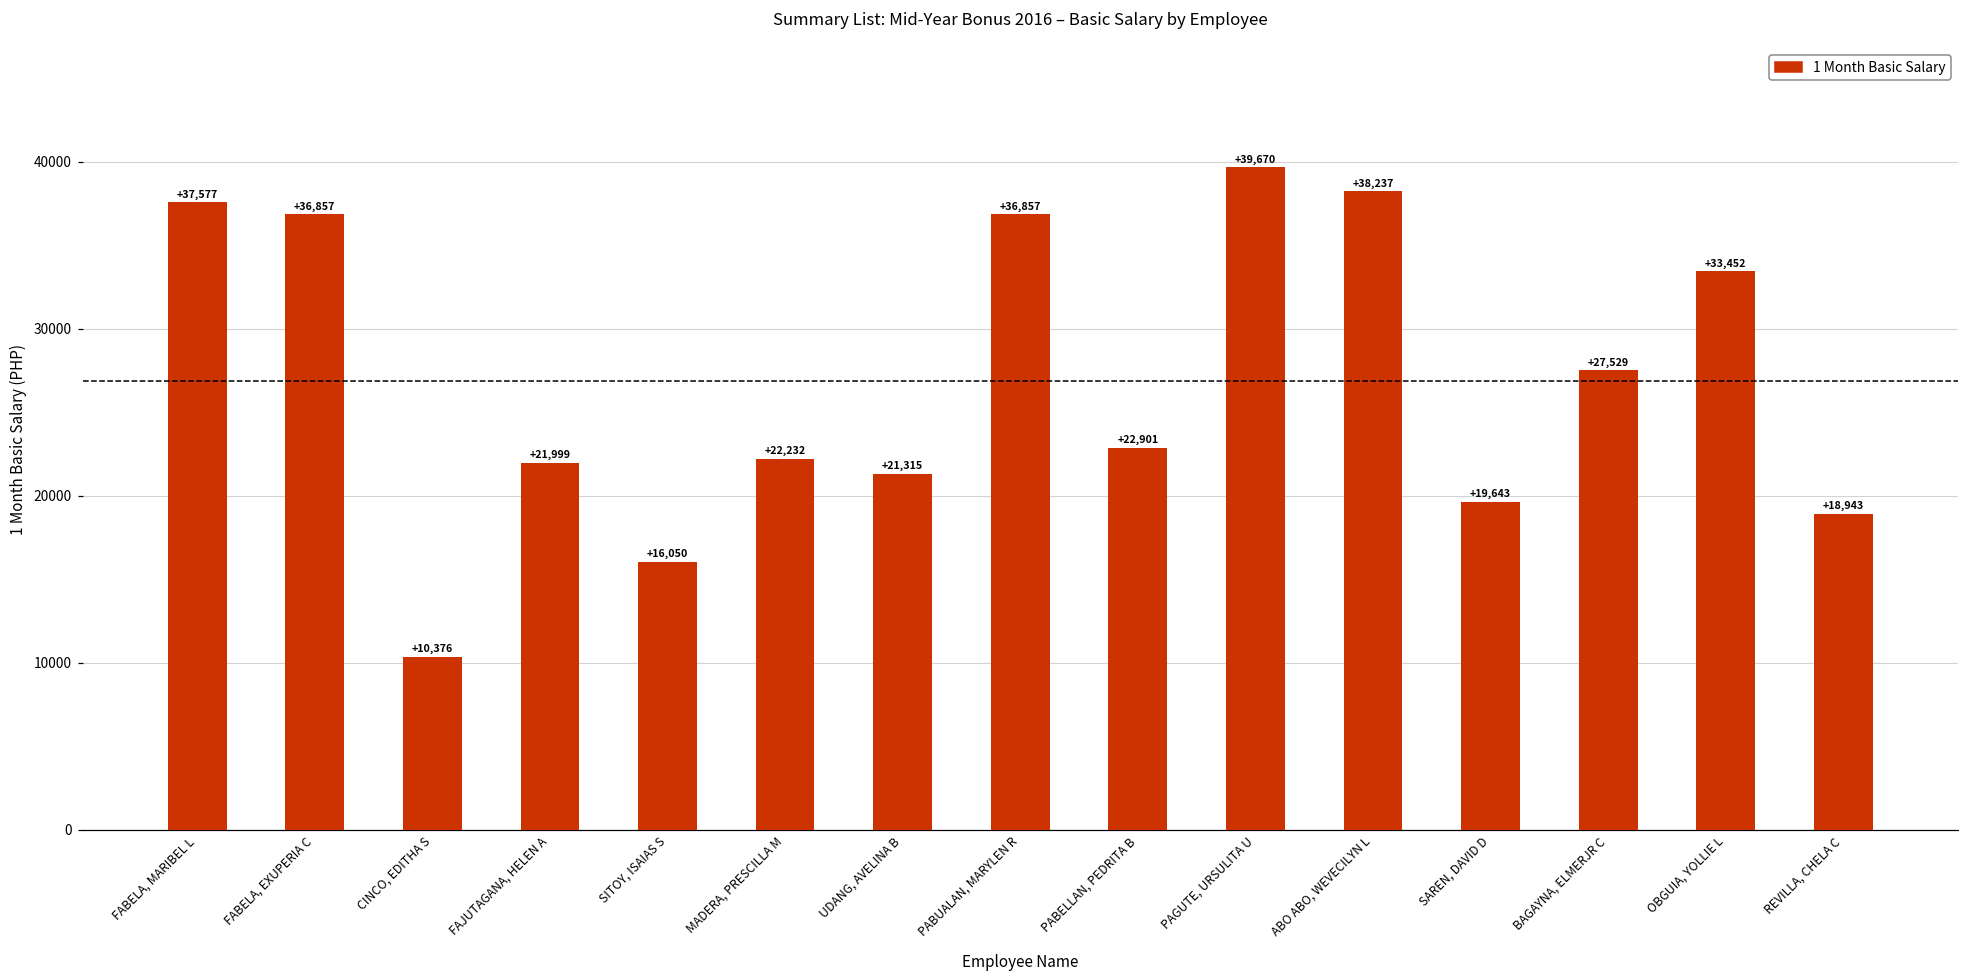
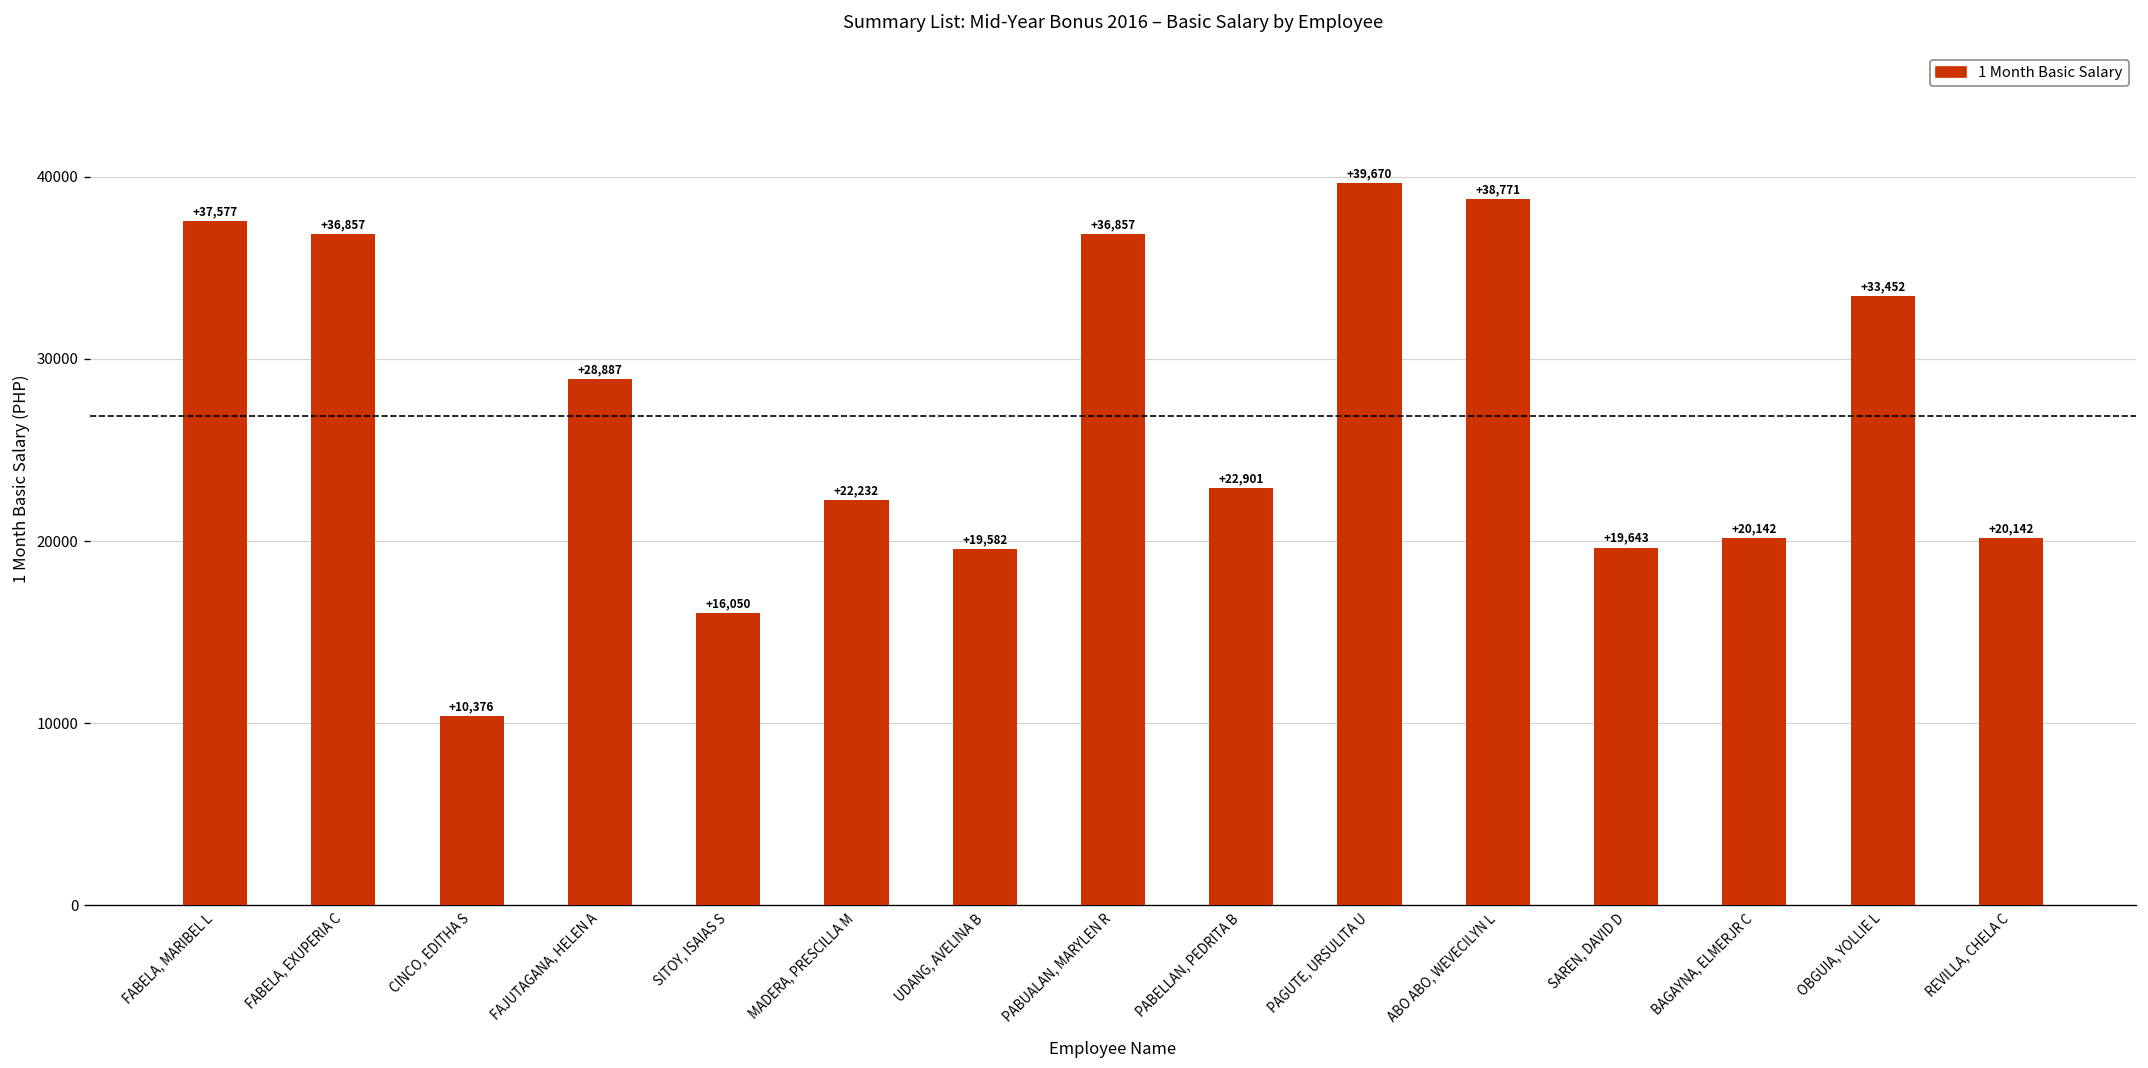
  {
    "FABELA, MARIBEL L": "+37,577",
    "FABELA, EXUPERIA C": "+36,857",
    "CINCO, EDITHA S": "+10,376",
-   "FAJUTAGANA, HELEN A": "+21,999",
+   "FAJUTAGANA, HELEN A": "+28,887",
    "SITOY, ISAIAS S": "+16,050",
    "MADERA, PRESCILLA M": "+22,232",
-   "UDANG, AVELINA B": "+21,315",
+   "UDANG, AVELINA B": "+19,582",
    "PABUALAN, MARYLEN R": "+36,857",
    "PABELLAN, PEDRITA B": "+22,901",
    "PAGUTE, URSULITA U": "+39,670",
-   "ABO ABO, WEVECILYN L": "+38,237",
+   "ABO ABO, WEVECILYN L": "+38,771",
    "SAREN, DAVID D": "+19,643",
-   "BAGAYNA, ELMERJR C": "+27,529",
+   "BAGAYNA, ELMERJR C": "+20,142",
    "OBGUIA, YOLLIE L": "+33,452",
-   "REVILLA, CHELA C": "+18,943"
+   "REVILLA, CHELA C": "+20,142"
  }
